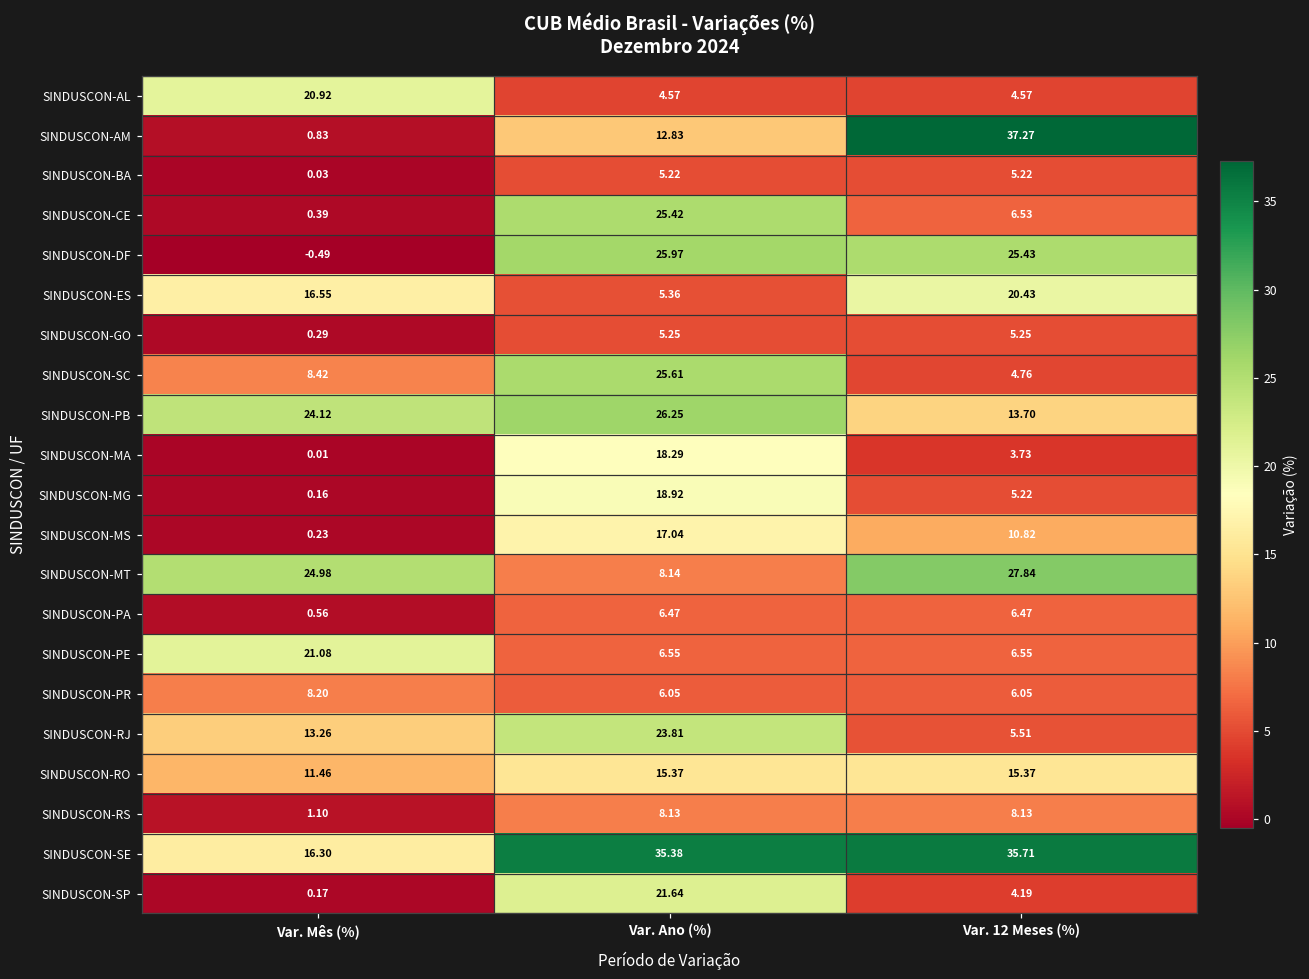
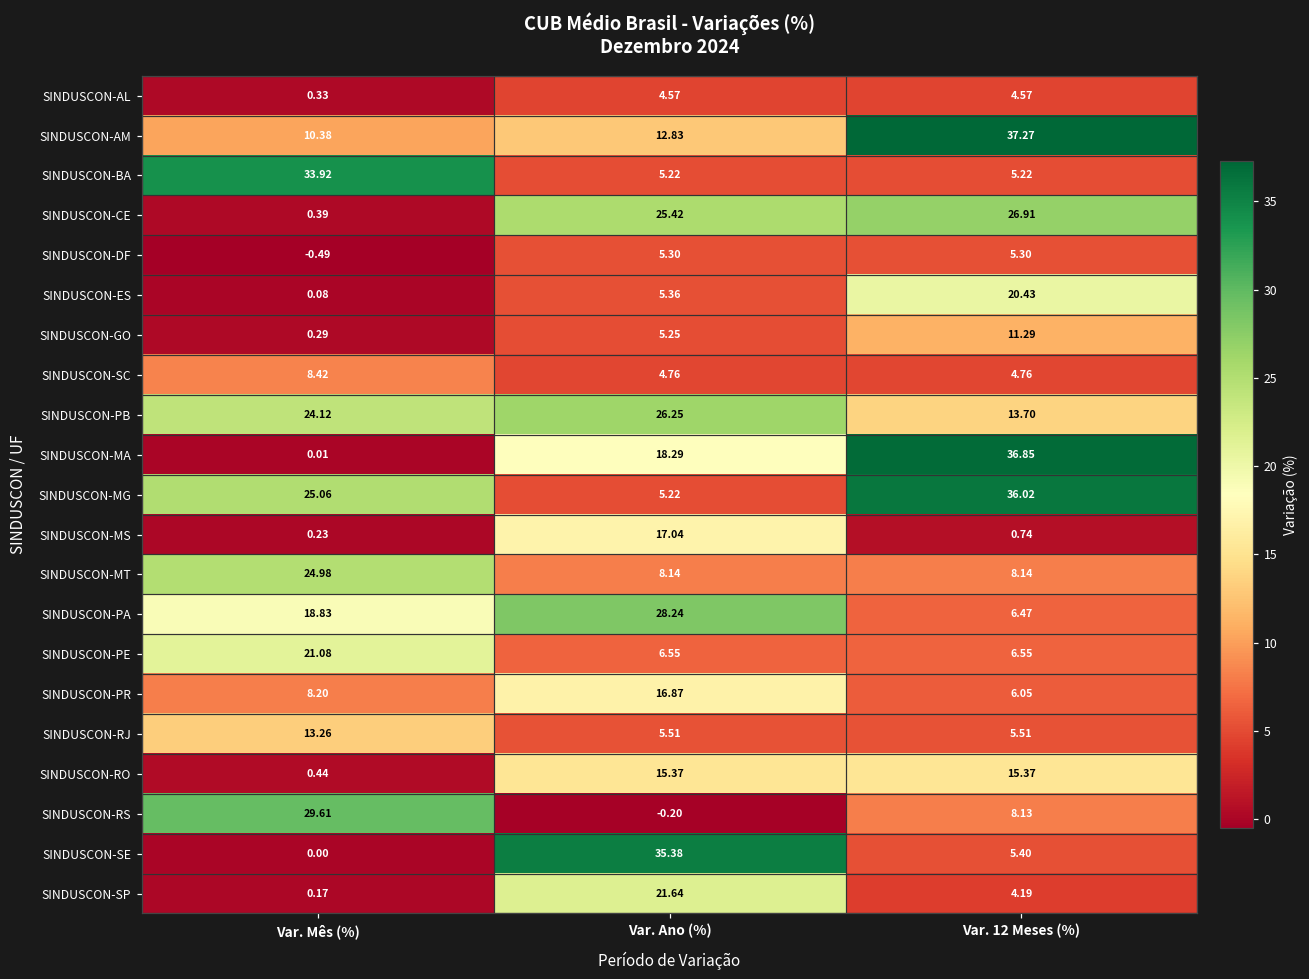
  {
    "SINDUSCON-AL": {
-     "Var. Mês (%)": 20.92,
+     "Var. Mês (%)": 0.33,
      "Var. Ano (%)": 4.57,
      "Var. 12 Meses (%)": 4.57
    },
    "SINDUSCON-AM": {
-     "Var. Mês (%)": 0.83,
+     "Var. Mês (%)": 10.38,
      "Var. Ano (%)": 12.83,
      "Var. 12 Meses (%)": 37.27
    },
    "SINDUSCON-BA": {
-     "Var. Mês (%)": 0.03,
+     "Var. Mês (%)": 33.92,
      "Var. Ano (%)": 5.22,
      "Var. 12 Meses (%)": 5.22
    },
    "SINDUSCON-CE": {
      "Var. Mês (%)": 0.39,
      "Var. Ano (%)": 25.42,
-     "Var. 12 Meses (%)": 6.53
+     "Var. 12 Meses (%)": 26.91
    },
    "SINDUSCON-DF": {
      "Var. Mês (%)": -0.49,
-     "Var. Ano (%)": 25.97,
-     "Var. 12 Meses (%)": 25.43
+     "Var. Ano (%)": 5.30,
+     "Var. 12 Meses (%)": 5.30
    },
    "SINDUSCON-ES": {
-     "Var. Mês (%)": 16.55,
+     "Var. Mês (%)": 0.08,
      "Var. Ano (%)": 5.36,
      "Var. 12 Meses (%)": 20.43
    },
    "SINDUSCON-GO": {
      "Var. Mês (%)": 0.29,
      "Var. Ano (%)": 5.25,
-     "Var. 12 Meses (%)": 5.25
+     "Var. 12 Meses (%)": 11.29
    },
    "SINDUSCON-SC": {
      "Var. Mês (%)": 8.42,
-     "Var. Ano (%)": 25.61,
+     "Var. Ano (%)": 4.76,
      "Var. 12 Meses (%)": 4.76
    },
    "SINDUSCON-PB": {
      "Var. Mês (%)": 24.12,
      "Var. Ano (%)": 26.25,
      "Var. 12 Meses (%)": 13.70
    },
    "SINDUSCON-MA": {
      "Var. Mês (%)": 0.01,
      "Var. Ano (%)": 18.29,
-     "Var. 12 Meses (%)": 3.73
+     "Var. 12 Meses (%)": 36.85
    },
    "SINDUSCON-MG": {
-     "Var. Mês (%)": 0.16,
-     "Var. Ano (%)": 18.92,
-     "Var. 12 Meses (%)": 5.22
+     "Var. Mês (%)": 25.06,
+     "Var. Ano (%)": 5.22,
+     "Var. 12 Meses (%)": 36.02
    },
    "SINDUSCON-MS": {
      "Var. Mês (%)": 0.23,
      "Var. Ano (%)": 17.04,
-     "Var. 12 Meses (%)": 10.82
+     "Var. 12 Meses (%)": 0.74
    },
    "SINDUSCON-MT": {
      "Var. Mês (%)": 24.98,
      "Var. Ano (%)": 8.14,
-     "Var. 12 Meses (%)": 27.84
+     "Var. 12 Meses (%)": 8.14
    },
    "SINDUSCON-PA": {
-     "Var. Mês (%)": 0.56,
-     "Var. Ano (%)": 6.47,
+     "Var. Mês (%)": 18.83,
+     "Var. Ano (%)": 28.24,
      "Var. 12 Meses (%)": 6.47
    },
    "SINDUSCON-PE": {
      "Var. Mês (%)": 21.08,
      "Var. Ano (%)": 6.55,
      "Var. 12 Meses (%)": 6.55
    },
    "SINDUSCON-PR": {
      "Var. Mês (%)": 8.20,
-     "Var. Ano (%)": 6.05,
+     "Var. Ano (%)": 16.87,
      "Var. 12 Meses (%)": 6.05
    },
    "SINDUSCON-RJ": {
      "Var. Mês (%)": 13.26,
-     "Var. Ano (%)": 23.81,
+     "Var. Ano (%)": 5.51,
      "Var. 12 Meses (%)": 5.51
    },
    "SINDUSCON-RO": {
-     "Var. Mês (%)": 11.46,
+     "Var. Mês (%)": 0.44,
      "Var. Ano (%)": 15.37,
      "Var. 12 Meses (%)": 15.37
    },
    "SINDUSCON-RS": {
-     "Var. Mês (%)": 1.10,
-     "Var. Ano (%)": 8.13,
+     "Var. Mês (%)": 29.61,
+     "Var. Ano (%)": -0.20,
      "Var. 12 Meses (%)": 8.13
    },
    "SINDUSCON-SE": {
-     "Var. Mês (%)": 16.30,
+     "Var. Mês (%)": 0.00,
      "Var. Ano (%)": 35.38,
-     "Var. 12 Meses (%)": 35.71
+     "Var. 12 Meses (%)": 5.40
    },
    "SINDUSCON-SP": {
      "Var. Mês (%)": 0.17,
      "Var. Ano (%)": 21.64,
      "Var. 12 Meses (%)": 4.19
    }
  }
